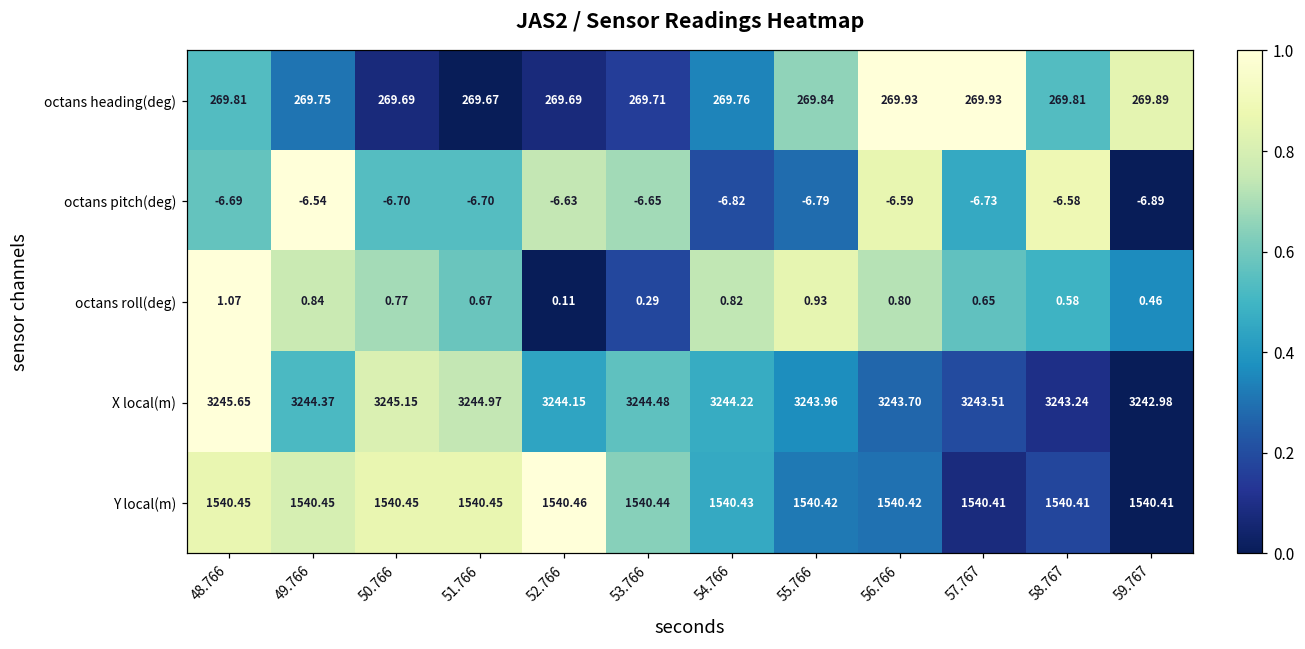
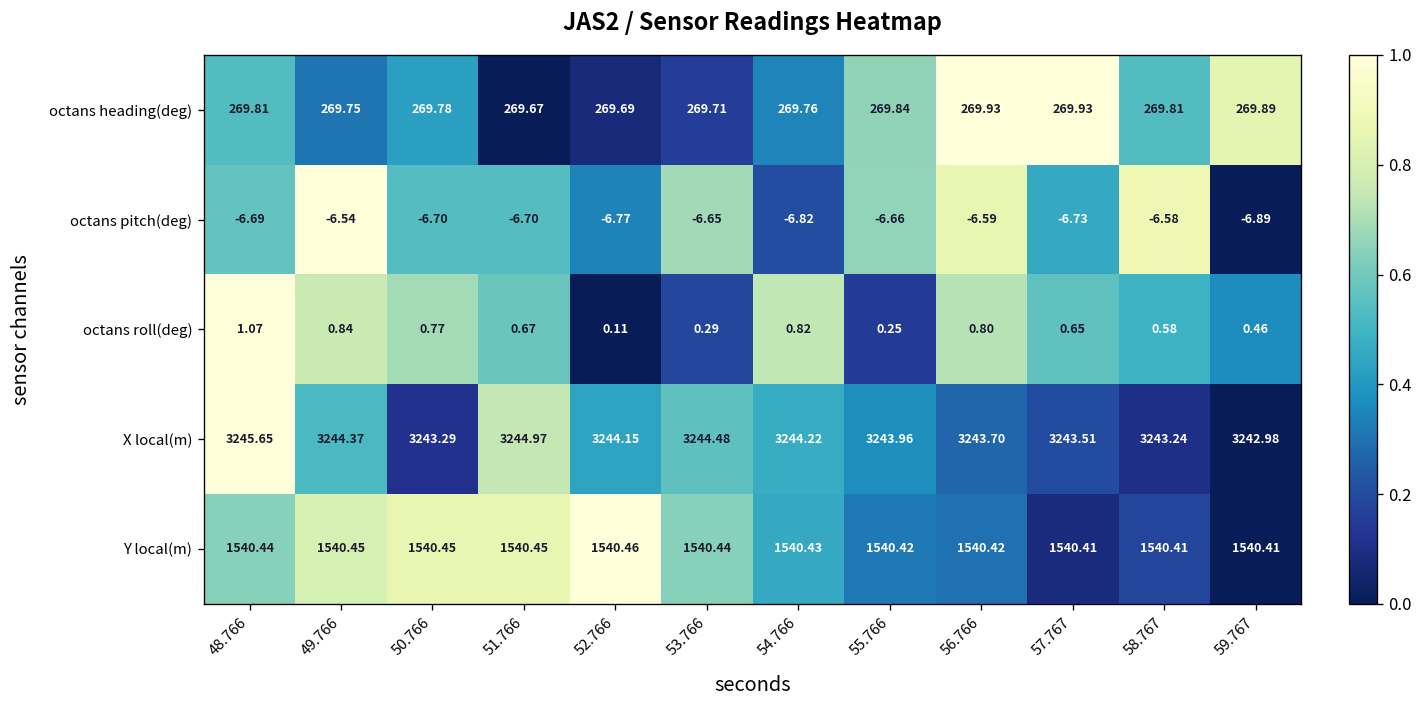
  {
    "octans heading(deg)": {
      "48.766": 269.81,
      "49.766": 269.75,
-     "50.766": 269.69,
+     "50.766": 269.78,
      "51.766": 269.67,
      "52.766": 269.69,
      "53.766": 269.71,
      "54.766": 269.76,
      "55.766": 269.84,
      "56.766": 269.93,
      "57.767": 269.93,
      "58.767": 269.81,
      "59.767": 269.89
    },
    "octans pitch(deg)": {
      "48.766": -6.69,
      "49.766": -6.54,
      "50.766": -6.70,
      "51.766": -6.70,
-     "52.766": -6.63,
+     "52.766": -6.77,
      "53.766": -6.65,
      "54.766": -6.82,
-     "55.766": -6.79,
+     "55.766": -6.66,
      "56.766": -6.59,
      "57.767": -6.73,
      "58.767": -6.58,
      "59.767": -6.89
    },
    "octans roll(deg)": {
      "48.766": 1.07,
      "49.766": 0.84,
      "50.766": 0.77,
      "51.766": 0.67,
      "52.766": 0.11,
      "53.766": 0.29,
      "54.766": 0.82,
-     "55.766": 0.93,
+     "55.766": 0.25,
      "56.766": 0.80,
      "57.767": 0.65,
      "58.767": 0.58,
      "59.767": 0.46
    },
    "X local(m)": {
      "48.766": 3245.65,
      "49.766": 3244.37,
-     "50.766": 3245.15,
+     "50.766": 3243.29,
      "51.766": 3244.97,
      "52.766": 3244.15,
      "53.766": 3244.48,
      "54.766": 3244.22,
      "55.766": 3243.96,
      "56.766": 3243.70,
      "57.767": 3243.51,
      "58.767": 3243.24,
      "59.767": 3242.98
    },
    "Y local(m)": {
-     "48.766": 1540.45,
+     "48.766": 1540.44,
      "49.766": 1540.45,
      "50.766": 1540.45,
      "51.766": 1540.45,
      "52.766": 1540.46,
      "53.766": 1540.44,
      "54.766": 1540.43,
      "55.766": 1540.42,
      "56.766": 1540.42,
      "57.767": 1540.41,
      "58.767": 1540.41,
      "59.767": 1540.41
    }
  }
